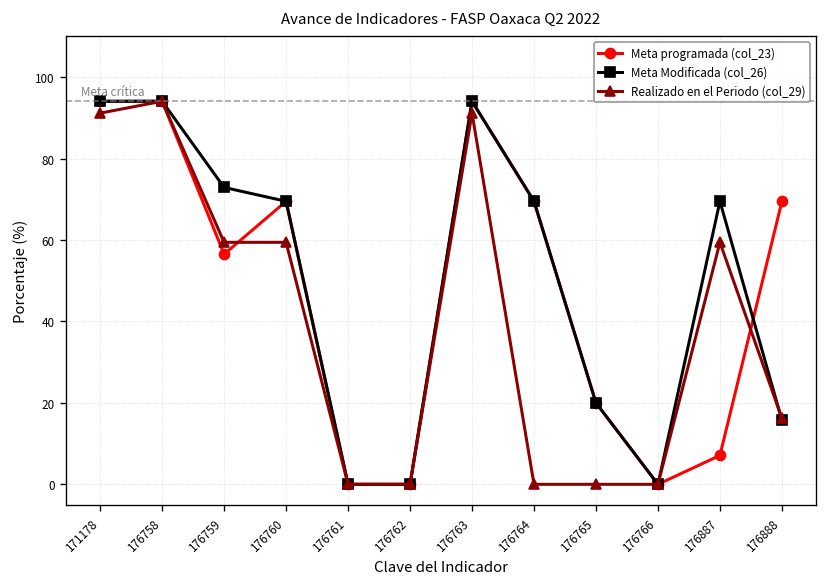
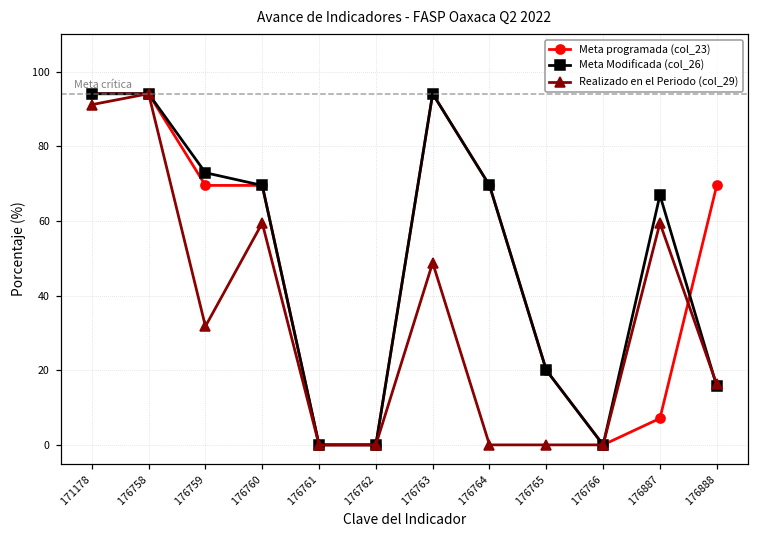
  {
    "Meta programada (col_23)": {
-     "176759": 57,
+     "176759": 70,
      "176887": 7,
      "176888": 70
    },
    "Meta Modificada (col_26)": {
      "176759": 73,
-     "176887": 70
+     "176887": 67
    },
    "Realizado en el Periodo (col_29)": {
      "171178": 91,
-     "176759": 59,
+     "176759": 32,
      "176760": 59,
-     "176763": 91,
+     "176763": 49,
      "176764": 0,
      "176765": 0,
      "176887": 59
    }
  }
